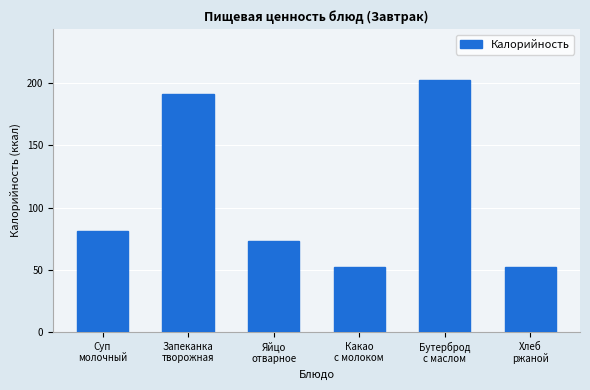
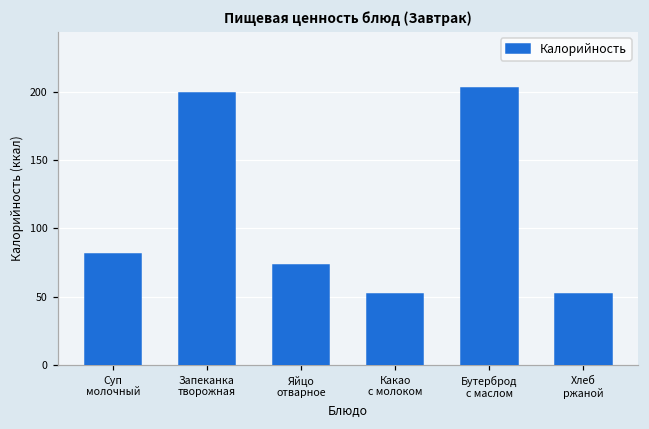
  {
    "Суп молочный": 81,
-   "Запеканка творожная": 191,
+   "Запеканка творожная": 199,
    "Яйцо отварное": 73,
    "Какао с молоком": 52,
    "Бутерброд с маслом": 203,
    "Хлеб ржаной": 52
  }
